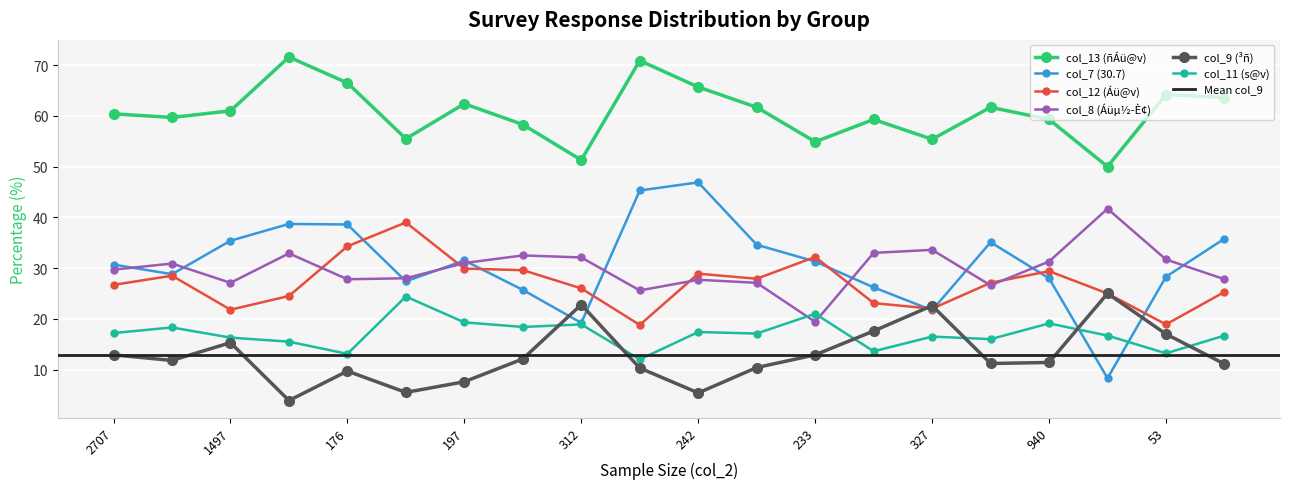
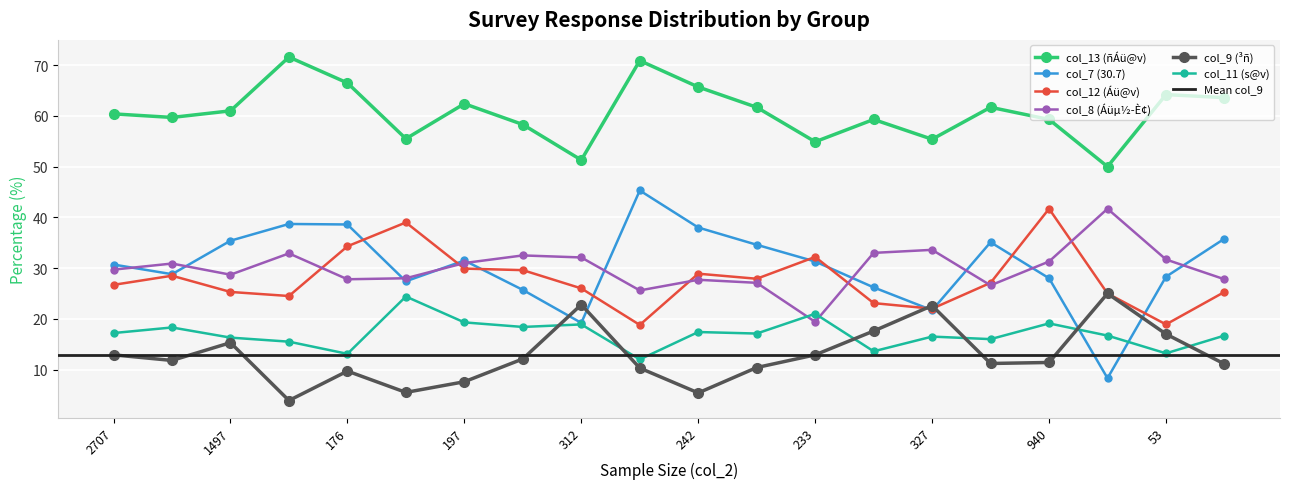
  {
    "col_7 (30.7)": {
      "2707": 31,
      "1497": 35,
      "176": 39,
-     "242": 47,
+     "242": 38,
      "233": 31,
      "940": 28,
      "53": 28
    },
    "col_12 (Áü@v)": {
      "2707": 27,
-     "1497": 22,
+     "1497": 25,
      "176": 34,
      "197": 30,
      "312": 26,
      "242": 29,
      "233": 32,
-     "940": 29,
+     "940": 42,
      "53": 19
    },
    "col_8 (Áüµ½­È¢)": {
      "2707": 30,
-     "1497": 27,
+     "1497": 29,
      "176": 28,
      "312": 32,
      "242": 28,
      "233": 19,
      "327": 34,
      "940": 31,
      "53": 32
    },
    "col_9 (³ñ)": {
      "2707": 13,
      "1497": 15,
      "176": 10,
      "197": 8,
      "312": 23,
      "242": 5,
      "233": 13,
      "327": 23,
      "940": 11,
      "53": 17
    }
  }
